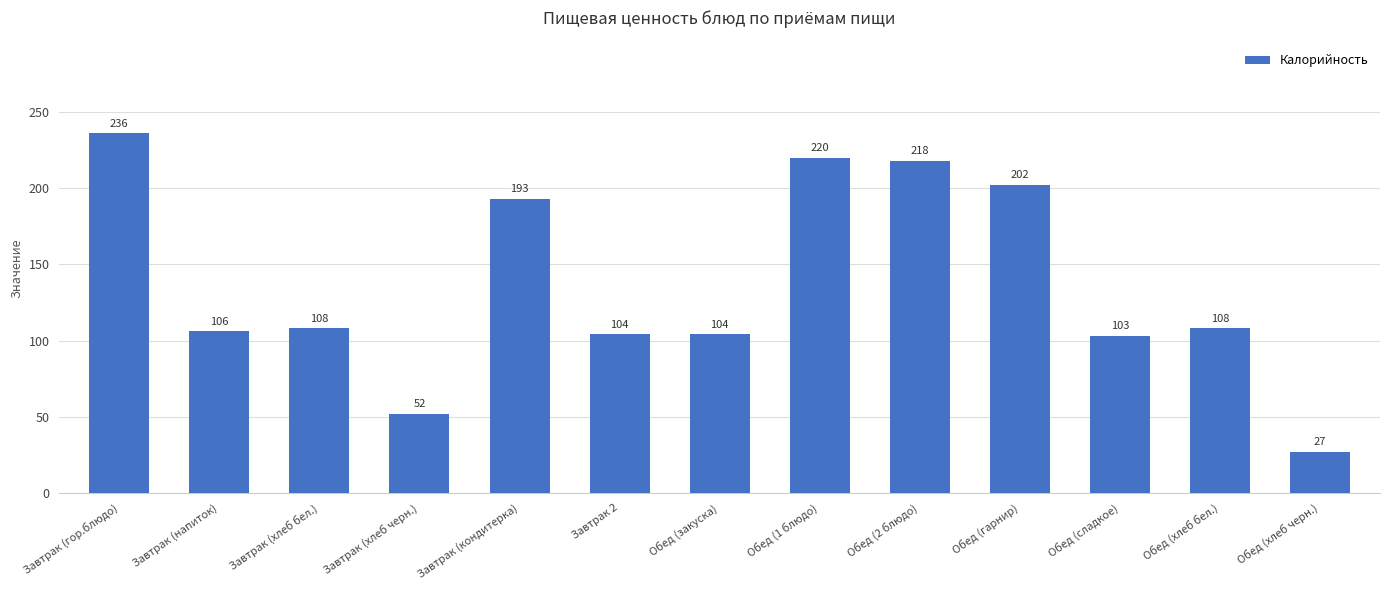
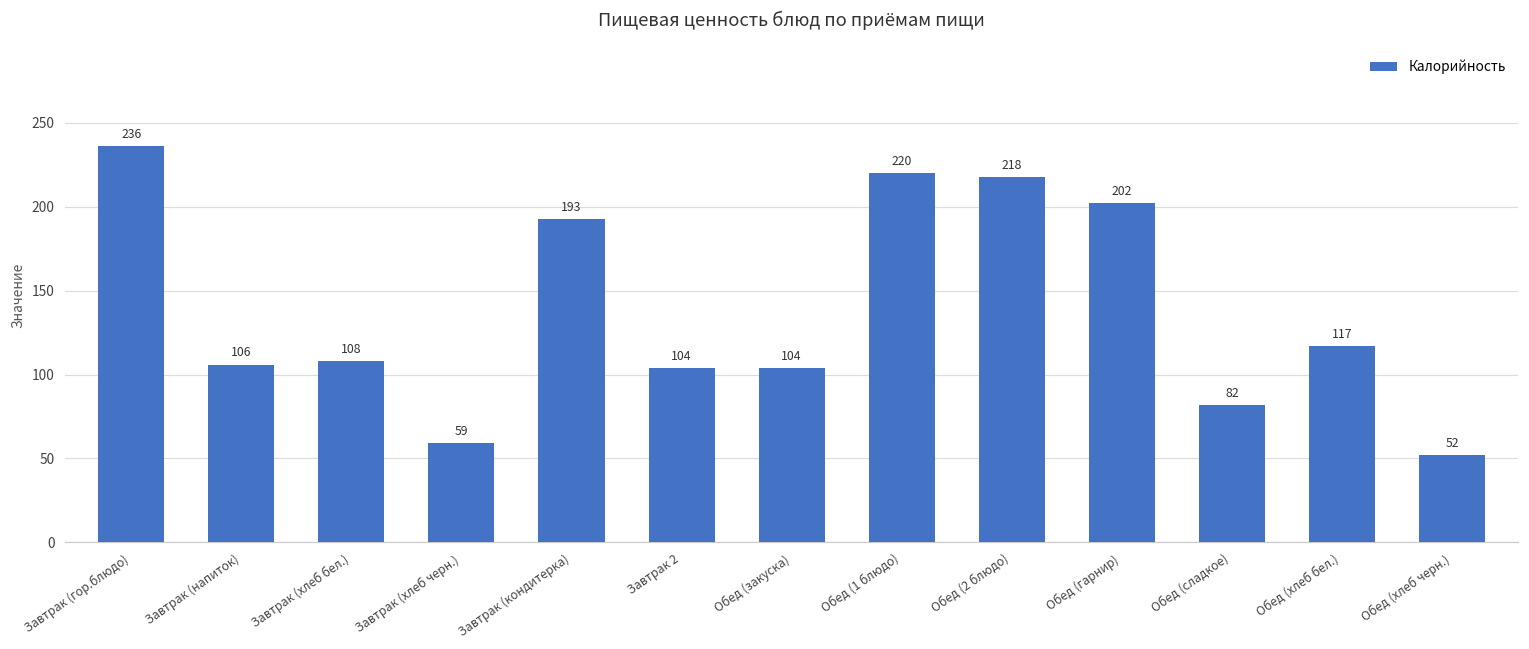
  {
    "Завтрак (гор.блюдо)": 236,
    "Завтрак (напиток)": 106,
    "Завтрак (хлеб бел.)": 108,
-   "Завтрак (хлеб черн.)": 52,
+   "Завтрак (хлеб черн.)": 59,
    "Завтрак (кондитерка)": 193,
    "Завтрак 2": 104,
    "Обед (закуска)": 104,
    "Обед (1 блюдо)": 220,
    "Обед (2 блюдо)": 218,
    "Обед (гарнир)": 202,
-   "Обед (сладкое)": 103,
-   "Обед (хлеб бел.)": 108,
-   "Обед (хлеб черн.)": 27
+   "Обед (сладкое)": 82,
+   "Обед (хлеб бел.)": 117,
+   "Обед (хлеб черн.)": 52
  }
